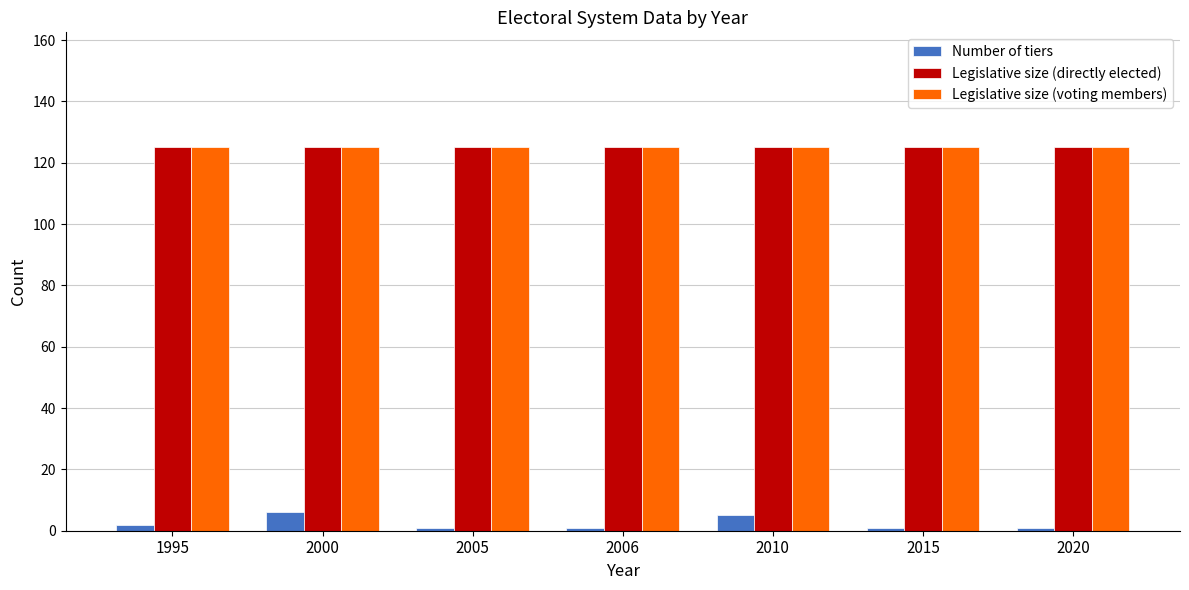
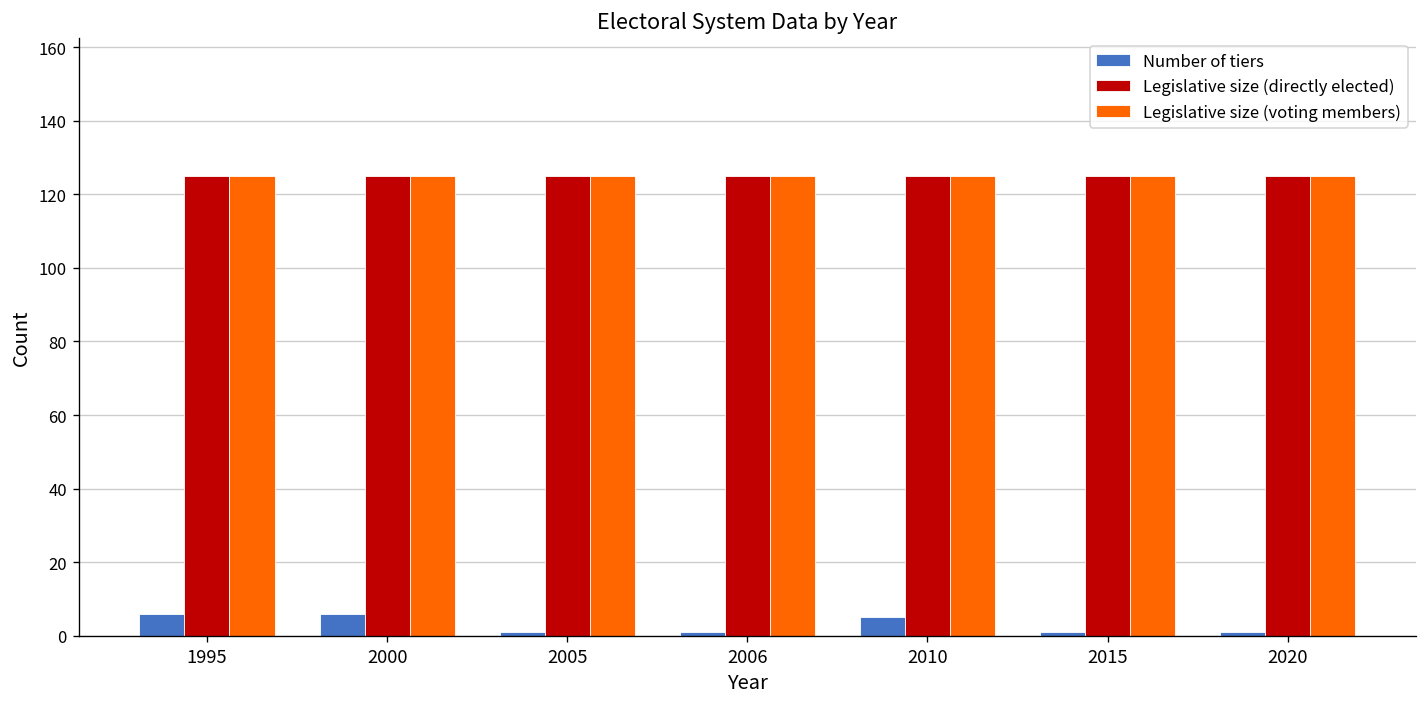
  {
    "Number of tiers": {
-     "1995": 2,
+     "1995": 6,
      "2000": 6,
      "2005": 1,
      "2006": 1,
      "2010": 5,
      "2015": 1,
      "2020": 1
    },
    "Legislative size (directly elected)": {
      "1995": 125,
      "2000": 125,
      "2005": 125,
      "2006": 125,
      "2010": 125,
      "2015": 125,
      "2020": 125
    },
    "Legislative size (voting members)": {
      "1995": 125,
      "2000": 125,
      "2005": 125,
      "2006": 125,
      "2010": 125,
      "2015": 125,
      "2020": 125
    }
  }
